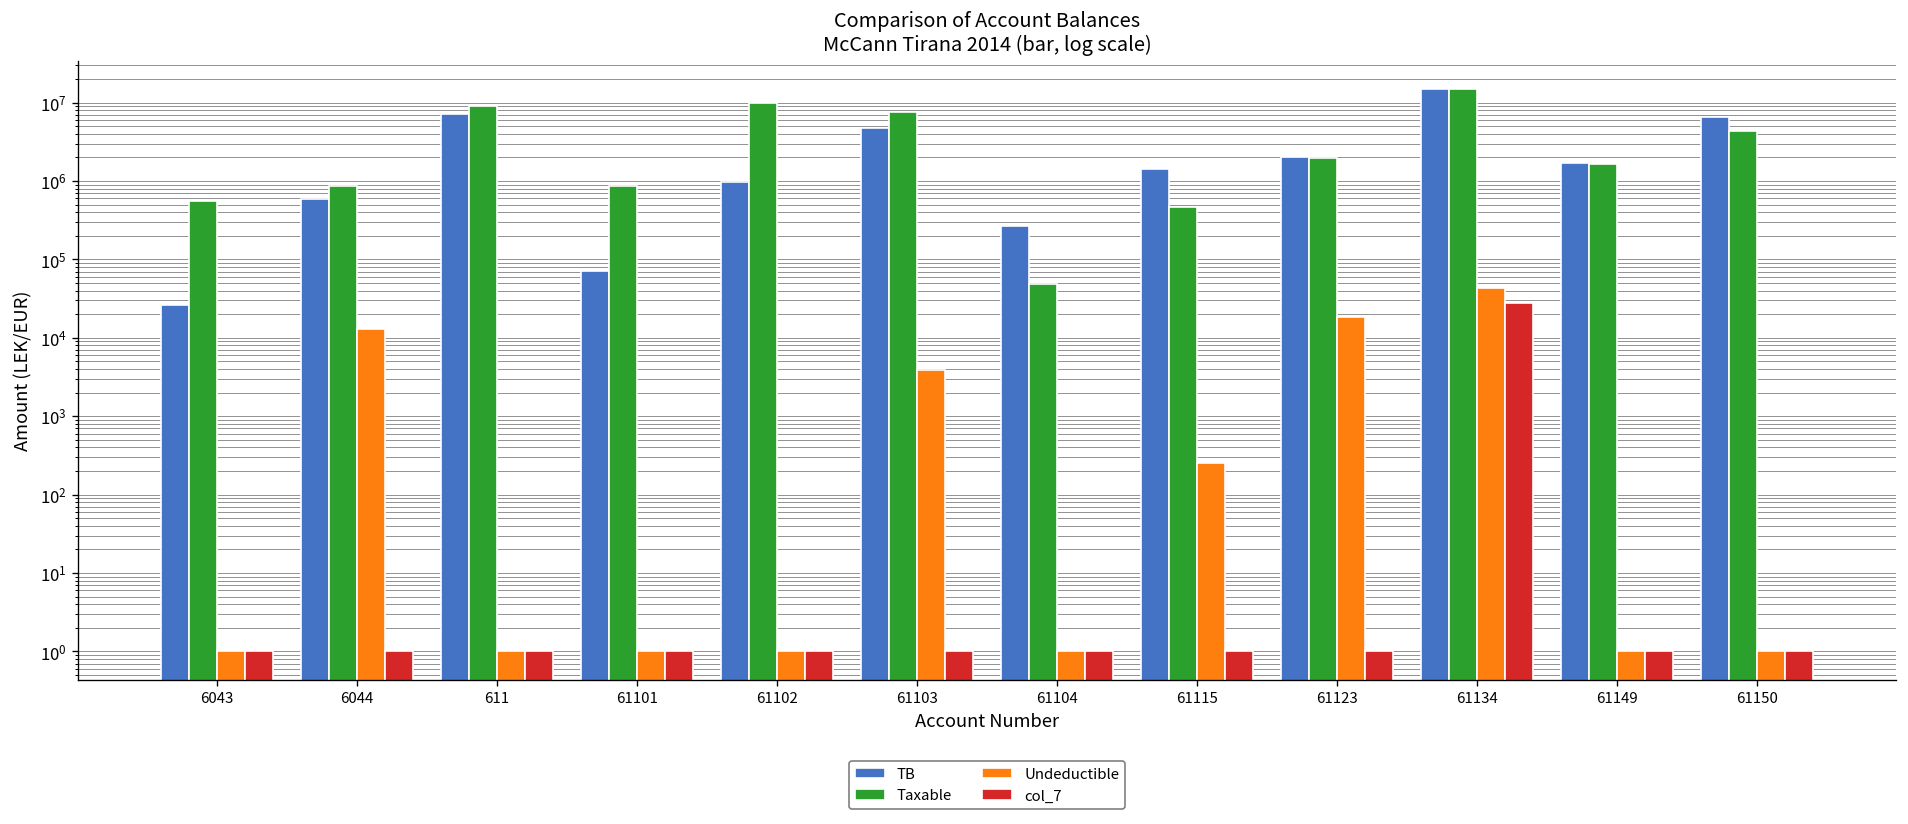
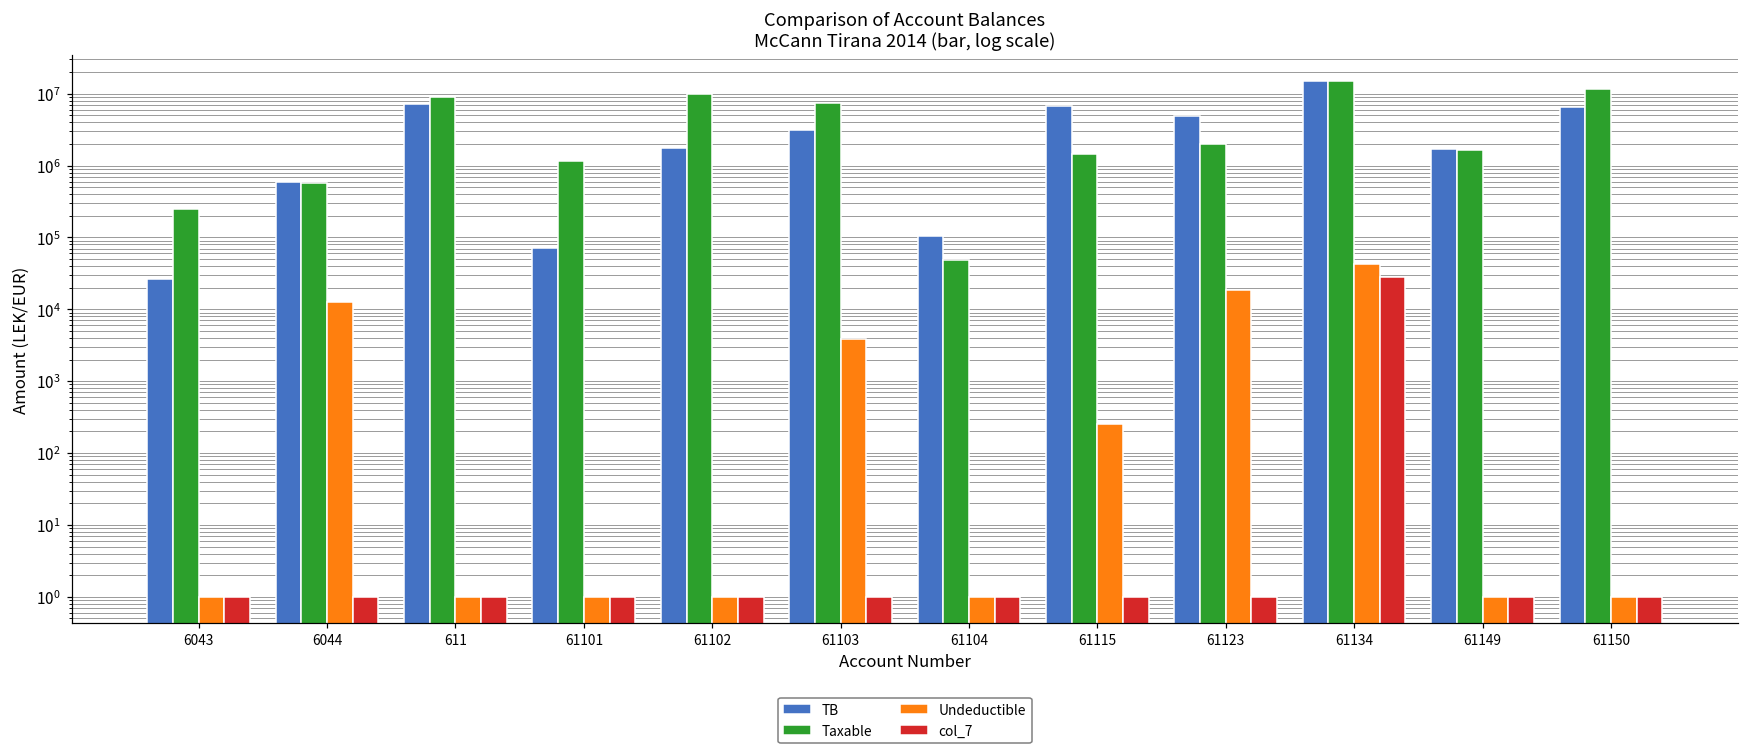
  {
    "TB": {
      "6043": 26000,
      "6044": 600000,
      "611": 7000000,
      "61101": 70000,
-     "61102": 1000000,
-     "61103": 5000000,
-     "61104": 270000,
-     "61115": 1400000,
-     "61123": 2000000,
+     "61102": 1700000,
+     "61103": 3000000,
+     "61104": 110000,
+     "61115": 7000000,
+     "61123": 5000000,
      "61134": 15000000,
      "61149": 1700000,
      "61150": 7000000
    },
    "Taxable": {
-     "6043": 500000,
-     "6044": 900000,
+     "6043": 250000,
+     "6044": 600000,
      "611": 9000000,
-     "61101": 900000,
+     "61101": 1100000,
      "61102": 10000000,
      "61103": 8000000,
      "61104": 50000,
-     "61115": 500000,
+     "61115": 1400000,
      "61123": 2000000,
      "61134": 15000000,
      "61149": 1600000,
-     "61150": 4000000
+     "61150": 12000000
    },
    "Undeductible": {
      "6043": 1,
      "6044": 13000,
      "611": 1,
      "61101": 1,
      "61102": 1,
      "61103": 4000,
      "61104": 1,
      "61115": 250,
      "61123": 19000,
      "61134": 40000,
      "61149": 1,
      "61150": 1
    },
    "col_7": {
      "6043": 1,
      "6044": 1,
      "611": 1,
      "61101": 1,
      "61102": 1,
      "61103": 1,
      "61104": 1,
      "61115": 1,
      "61123": 1,
      "61134": 28000,
      "61149": 1,
      "61150": 1
    }
  }
